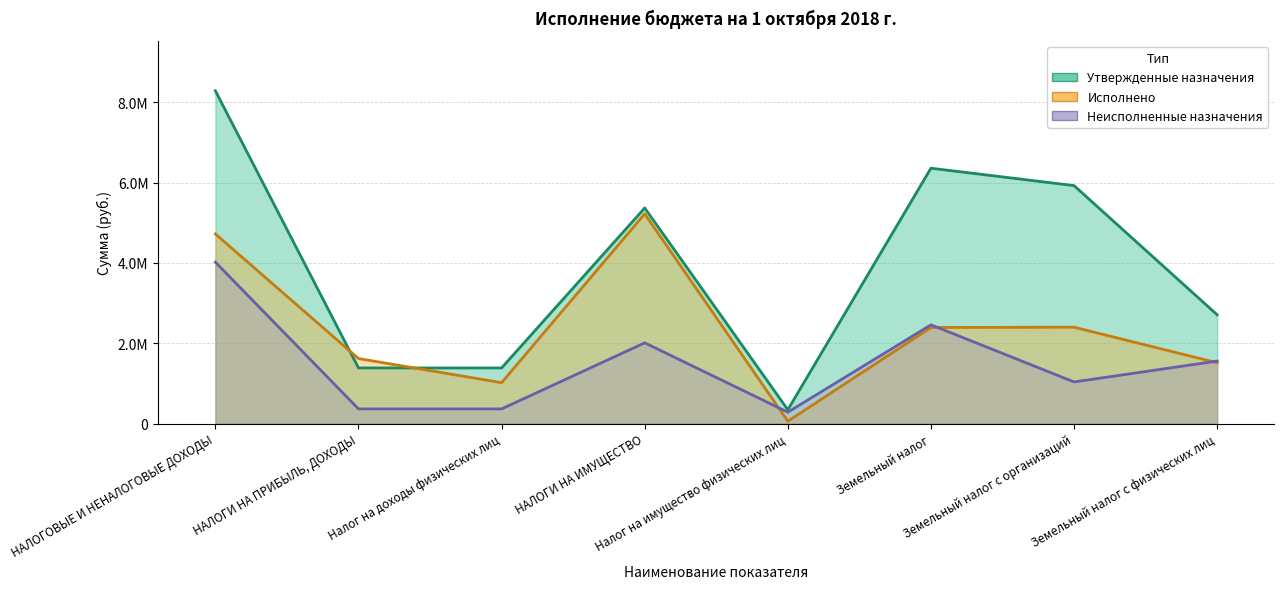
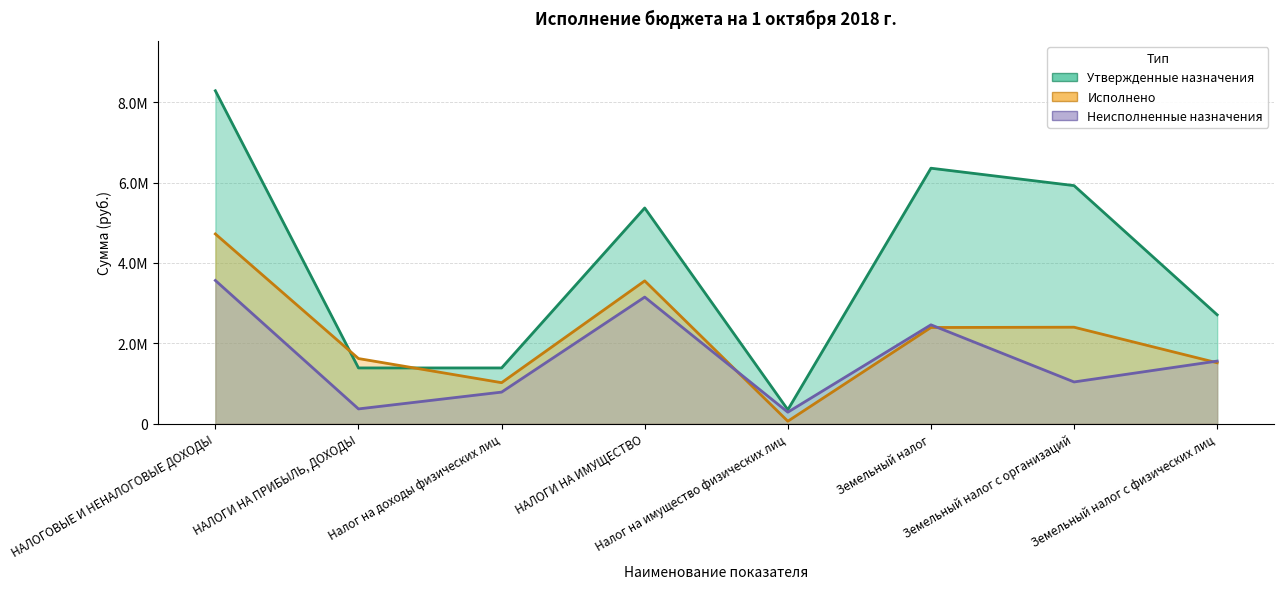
  {
    "Утвержденные назначения": {
      "НАЛОГОВЫЕ И НЕНАЛОГОВЫЕ ДОХОДЫ": 8300000,
      "НАЛОГИ НА ПРИБЫЛЬ, ДОХОДЫ": 1400000,
      "Налог на доходы физических лиц": 1400000,
      "НАЛОГИ НА ИМУЩЕСТВО": 5400000,
      "Земельный налог": 6400000,
      "Земельный налог с организаций": 5900000,
      "Земельный налог с физических лиц": 2700000
    },
    "Исполнено": {
      "НАЛОГОВЫЕ И НЕНАЛОГОВЫЕ ДОХОДЫ": 4700000,
      "НАЛОГИ НА ПРИБЫЛЬ, ДОХОДЫ": 1600000,
      "Налог на доходы физических лиц": 1000000,
-     "НАЛОГИ НА ИМУЩЕСТВО": 5200000,
+     "НАЛОГИ НА ИМУЩЕСТВО": 3600000,
      "Налог на имущество физических лиц": 100000,
      "Земельный налог": 2400000,
      "Земельный налог с организаций": 2400000
    },
    "Неисполненные назначения": {
-     "НАЛОГОВЫЕ И НЕНАЛОГОВЫЕ ДОХОДЫ": 4000000,
+     "НАЛОГОВЫЕ И НЕНАЛОГОВЫЕ ДОХОДЫ": 3600000,
      "НАЛОГИ НА ПРИБЫЛЬ, ДОХОДЫ": 400000,
-     "Налог на доходы физических лиц": 400000,
-     "НАЛОГИ НА ИМУЩЕСТВО": 2000000,
+     "Налог на доходы физических лиц": 800000,
+     "НАЛОГИ НА ИМУЩЕСТВО": 3200000,
      "Земельный налог": 2500000,
      "Земельный налог с организаций": 1000000
    }
  }
